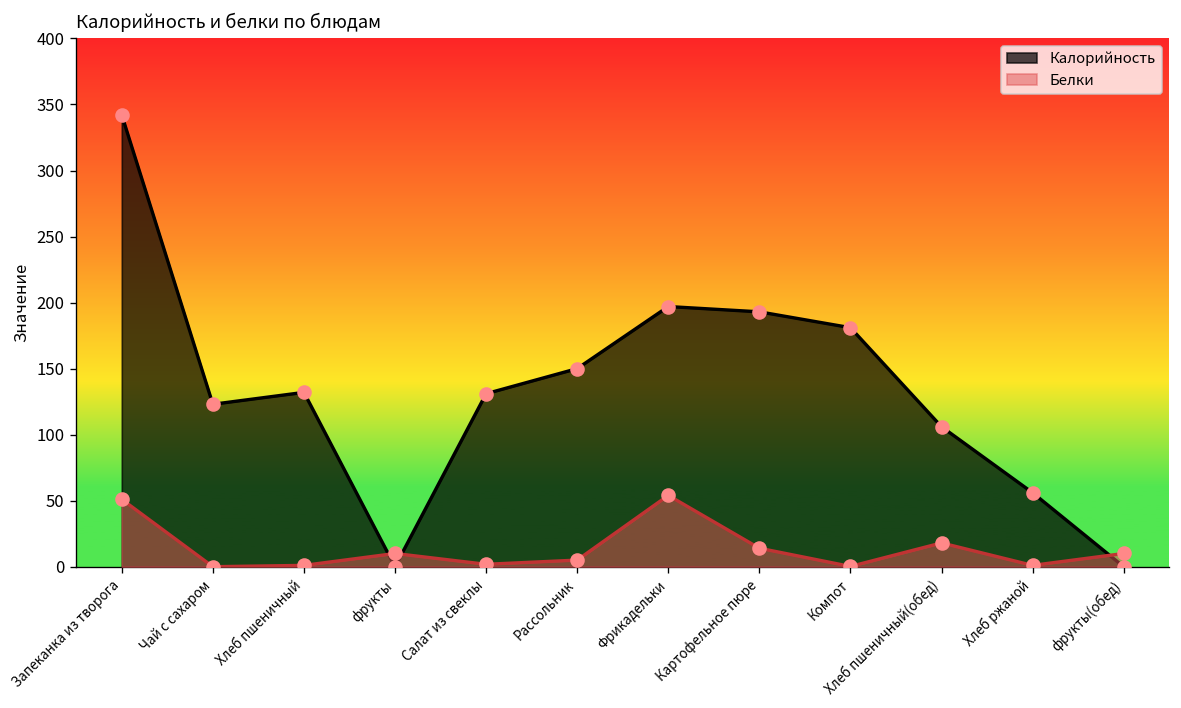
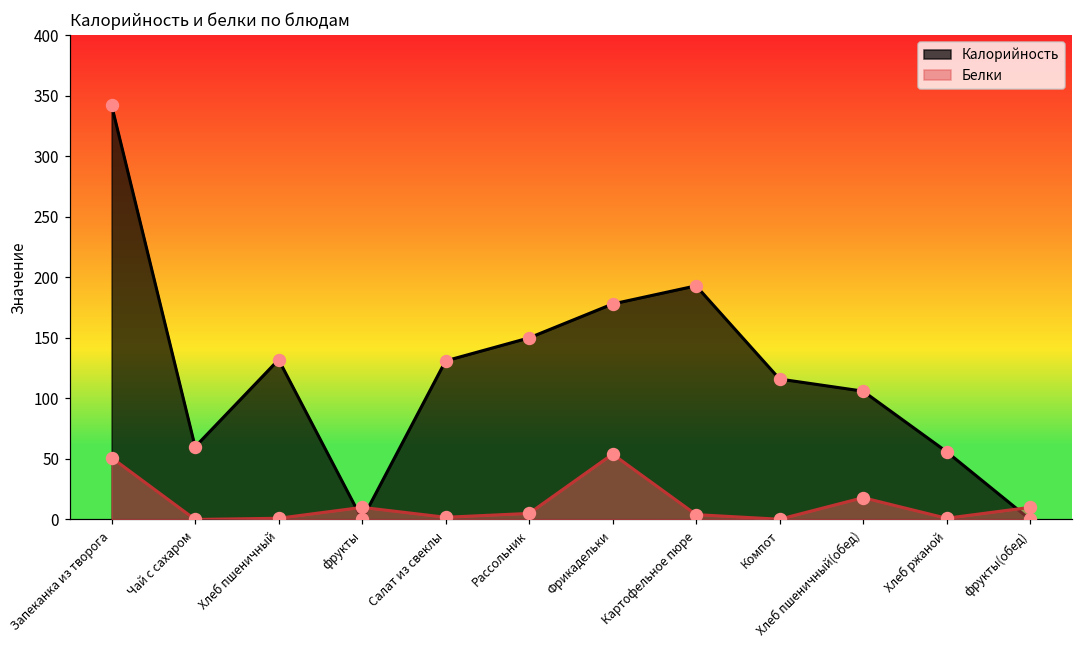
  {
    "Калорийность": {
      "Запеканка из творога": 342,
-     "Чай с сахаром": 123,
+     "Чай с сахаром": 60,
      "Хлеб пшеничный": 132,
      "фрукты": 0,
      "Салат из свеклы": 131,
      "Рассольник": 150,
-     "Фрикадельки": 197,
+     "Фрикадельки": 178,
      "Картофельное пюре": 193,
-     "Компот": 181,
+     "Компот": 116,
      "Хлеб пшеничный(обед)": 106,
      "Хлеб ржаной": 56,
      "фрукты(обед)": 0
    },
    "Белки": {
      "Запеканка из творога": 51,
      "Чай с сахаром": 0,
      "Хлеб пшеничный": 1,
      "фрукты": 10,
      "Салат из свеклы": 2,
      "Рассольник": 5,
      "Фрикадельки": 54,
-     "Картофельное пюре": 14,
+     "Картофельное пюре": 4,
      "Компот": 0,
      "Хлеб пшеничный(обед)": 18,
      "Хлеб ржаной": 1,
      "фрукты(обед)": 10
    }
  }
